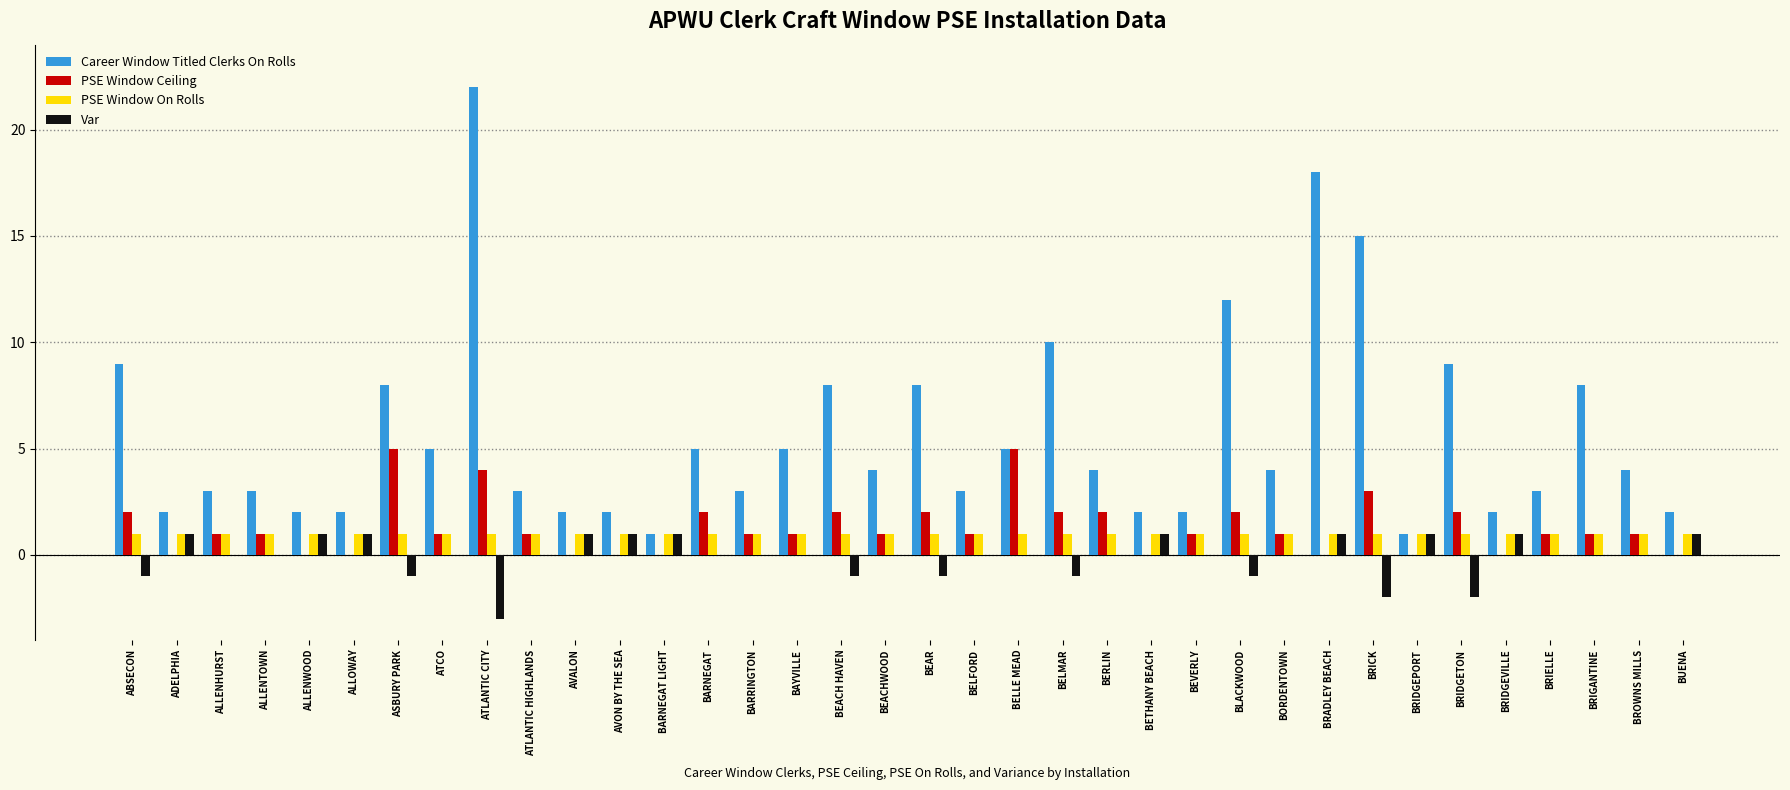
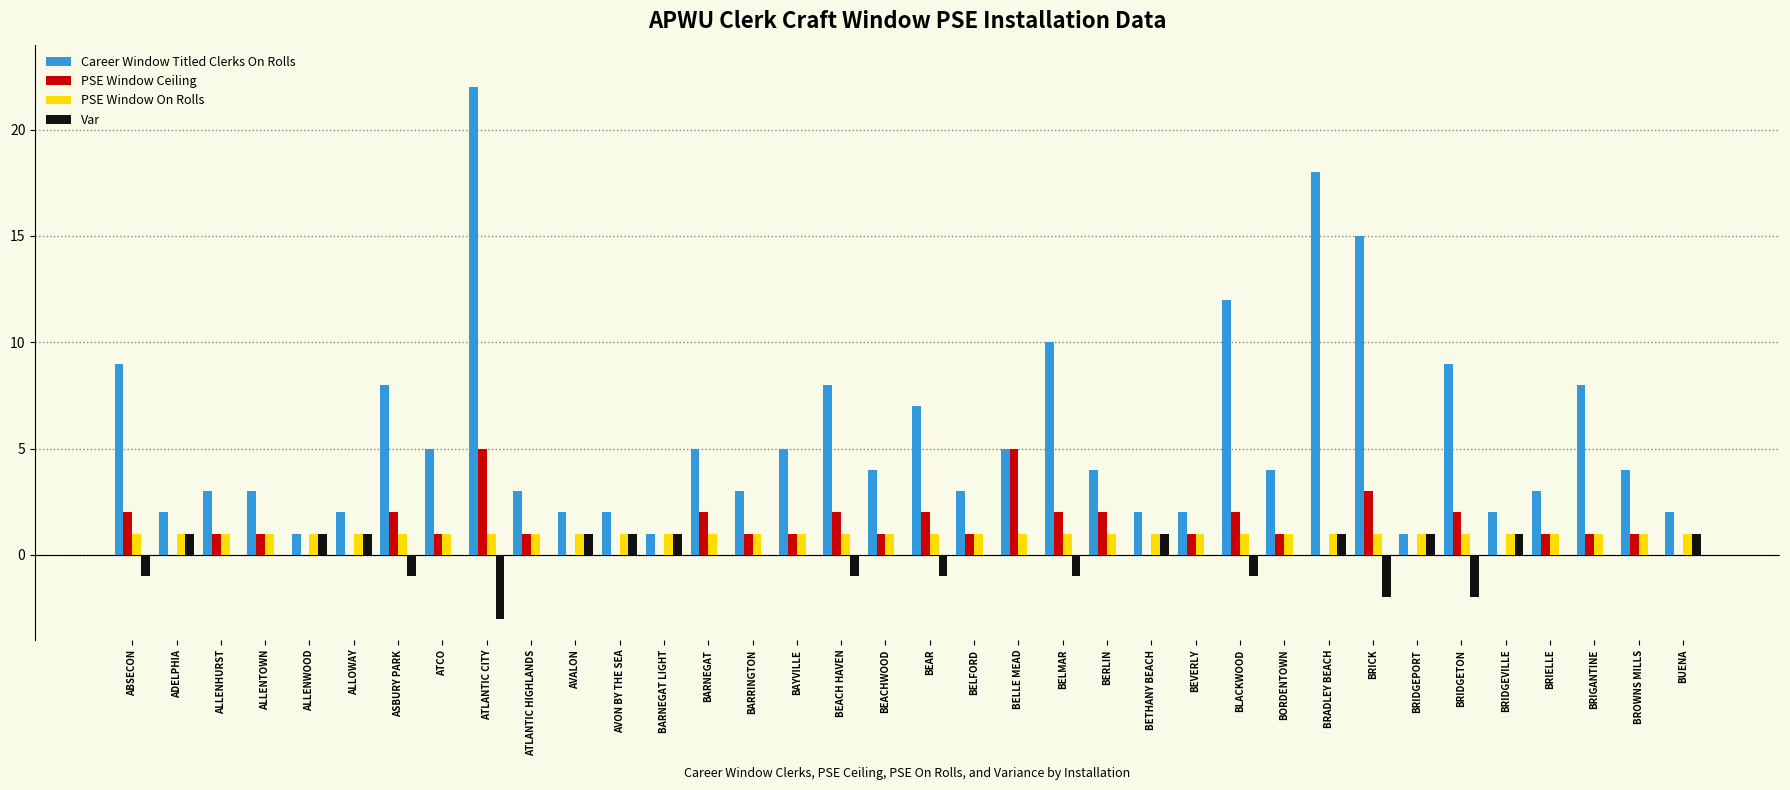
  {
    "Career Window Titled Clerks On Rolls": {
      "ABSECON": 9,
      "ADELPHIA": 2,
      "ALLENHURST": 3,
      "ALLENTOWN": 3,
-     "ALLENWOOD": 2,
+     "ALLENWOOD": 1,
      "ALLOWAY": 2,
      "ASBURY PARK": 8,
      "ATCO": 5,
      "ATLANTIC CITY": 22,
      "ATLANTIC HIGHLANDS": 3,
      "AVALON": 2,
      "AVON BY THE SEA": 2,
      "BARNEGAT LIGHT": 1,
      "BARNEGAT": 5,
      "BARRINGTON": 3,
      "BAYVILLE": 5,
      "BEACH HAVEN": 8,
      "BEACHWOOD": 4,
-     "BEAR": 8,
+     "BEAR": 7,
      "BELFORD": 3,
      "BELLE MEAD": 5,
      "BELMAR": 10,
      "BERLIN": 4,
      "BETHANY BEACH": 2,
      "BEVERLY": 2,
      "BLACKWOOD": 12,
      "BORDENTOWN": 4,
      "BRADLEY BEACH": 18,
      "BRICK": 15,
      "BRIDGEPORT": 1,
      "BRIDGETON": 9,
      "BRIDGEVILLE": 2,
      "BRIELLE": 3,
      "BRIGANTINE": 8,
      "BROWNS MILLS": 4,
      "BUENA": 2
    },
    "PSE Window Ceiling": {
      "ABSECON": 2,
      "ADELPHIA": 0,
      "ALLENHURST": 1,
      "ALLENTOWN": 1,
      "ALLENWOOD": 0,
      "ALLOWAY": 0,
-     "ASBURY PARK": 5,
+     "ASBURY PARK": 2,
      "ATCO": 1,
-     "ATLANTIC CITY": 4,
+     "ATLANTIC CITY": 5,
      "ATLANTIC HIGHLANDS": 1,
      "AVALON": 0,
      "AVON BY THE SEA": 0,
      "BARNEGAT LIGHT": 0,
      "BARNEGAT": 2,
      "BARRINGTON": 1,
      "BAYVILLE": 1,
      "BEACH HAVEN": 2,
      "BEACHWOOD": 1,
      "BEAR": 2,
      "BELFORD": 1,
      "BELLE MEAD": 5,
      "BELMAR": 2,
      "BERLIN": 2,
      "BETHANY BEACH": 0,
      "BEVERLY": 1,
      "BLACKWOOD": 2,
      "BORDENTOWN": 1,
      "BRADLEY BEACH": 0,
      "BRICK": 3,
      "BRIDGEPORT": 0,
      "BRIDGETON": 2,
      "BRIDGEVILLE": 0,
      "BRIELLE": 1,
      "BRIGANTINE": 1,
      "BROWNS MILLS": 1,
      "BUENA": 0
    },
    "PSE Window On Rolls": {
      "ABSECON": 1,
      "ADELPHIA": 1,
      "ALLENHURST": 1,
      "ALLENTOWN": 1,
      "ALLENWOOD": 1,
      "ALLOWAY": 1,
      "ASBURY PARK": 1,
      "ATCO": 1,
      "ATLANTIC CITY": 1,
      "ATLANTIC HIGHLANDS": 1,
      "AVALON": 1,
      "AVON BY THE SEA": 1,
      "BARNEGAT LIGHT": 1,
      "BARNEGAT": 1,
      "BARRINGTON": 1,
      "BAYVILLE": 1,
      "BEACH HAVEN": 1,
      "BEACHWOOD": 1,
      "BEAR": 1,
      "BELFORD": 1,
      "BELLE MEAD": 1,
      "BELMAR": 1,
      "BERLIN": 1,
      "BETHANY BEACH": 1,
      "BEVERLY": 1,
      "BLACKWOOD": 1,
      "BORDENTOWN": 1,
      "BRADLEY BEACH": 1,
      "BRICK": 1,
      "BRIDGEPORT": 1,
      "BRIDGETON": 1,
      "BRIDGEVILLE": 1,
      "BRIELLE": 1,
      "BRIGANTINE": 1,
      "BROWNS MILLS": 1,
      "BUENA": 1
    },
    "Var": {
      "ABSECON": -1,
      "ADELPHIA": 1,
      "ALLENHURST": 0,
      "ALLENTOWN": 0,
      "ALLENWOOD": 1,
      "ALLOWAY": 1,
      "ASBURY PARK": -1,
      "ATCO": 0,
      "ATLANTIC CITY": -3,
      "ATLANTIC HIGHLANDS": 0,
      "AVALON": 1,
      "AVON BY THE SEA": 1,
      "BARNEGAT LIGHT": 1,
      "BARNEGAT": 0,
      "BARRINGTON": 0,
      "BAYVILLE": 0,
      "BEACH HAVEN": -1,
      "BEACHWOOD": 0,
      "BEAR": -1,
      "BELFORD": 0,
      "BELLE MEAD": 0,
      "BELMAR": -1,
      "BERLIN": 0,
      "BETHANY BEACH": 1,
      "BEVERLY": 0,
      "BLACKWOOD": -1,
      "BORDENTOWN": 0,
      "BRADLEY BEACH": 1,
      "BRICK": -2,
      "BRIDGEPORT": 1,
      "BRIDGETON": -2,
      "BRIDGEVILLE": 1,
      "BRIELLE": 0,
      "BRIGANTINE": 0,
      "BROWNS MILLS": 0,
      "BUENA": 1
    }
  }
